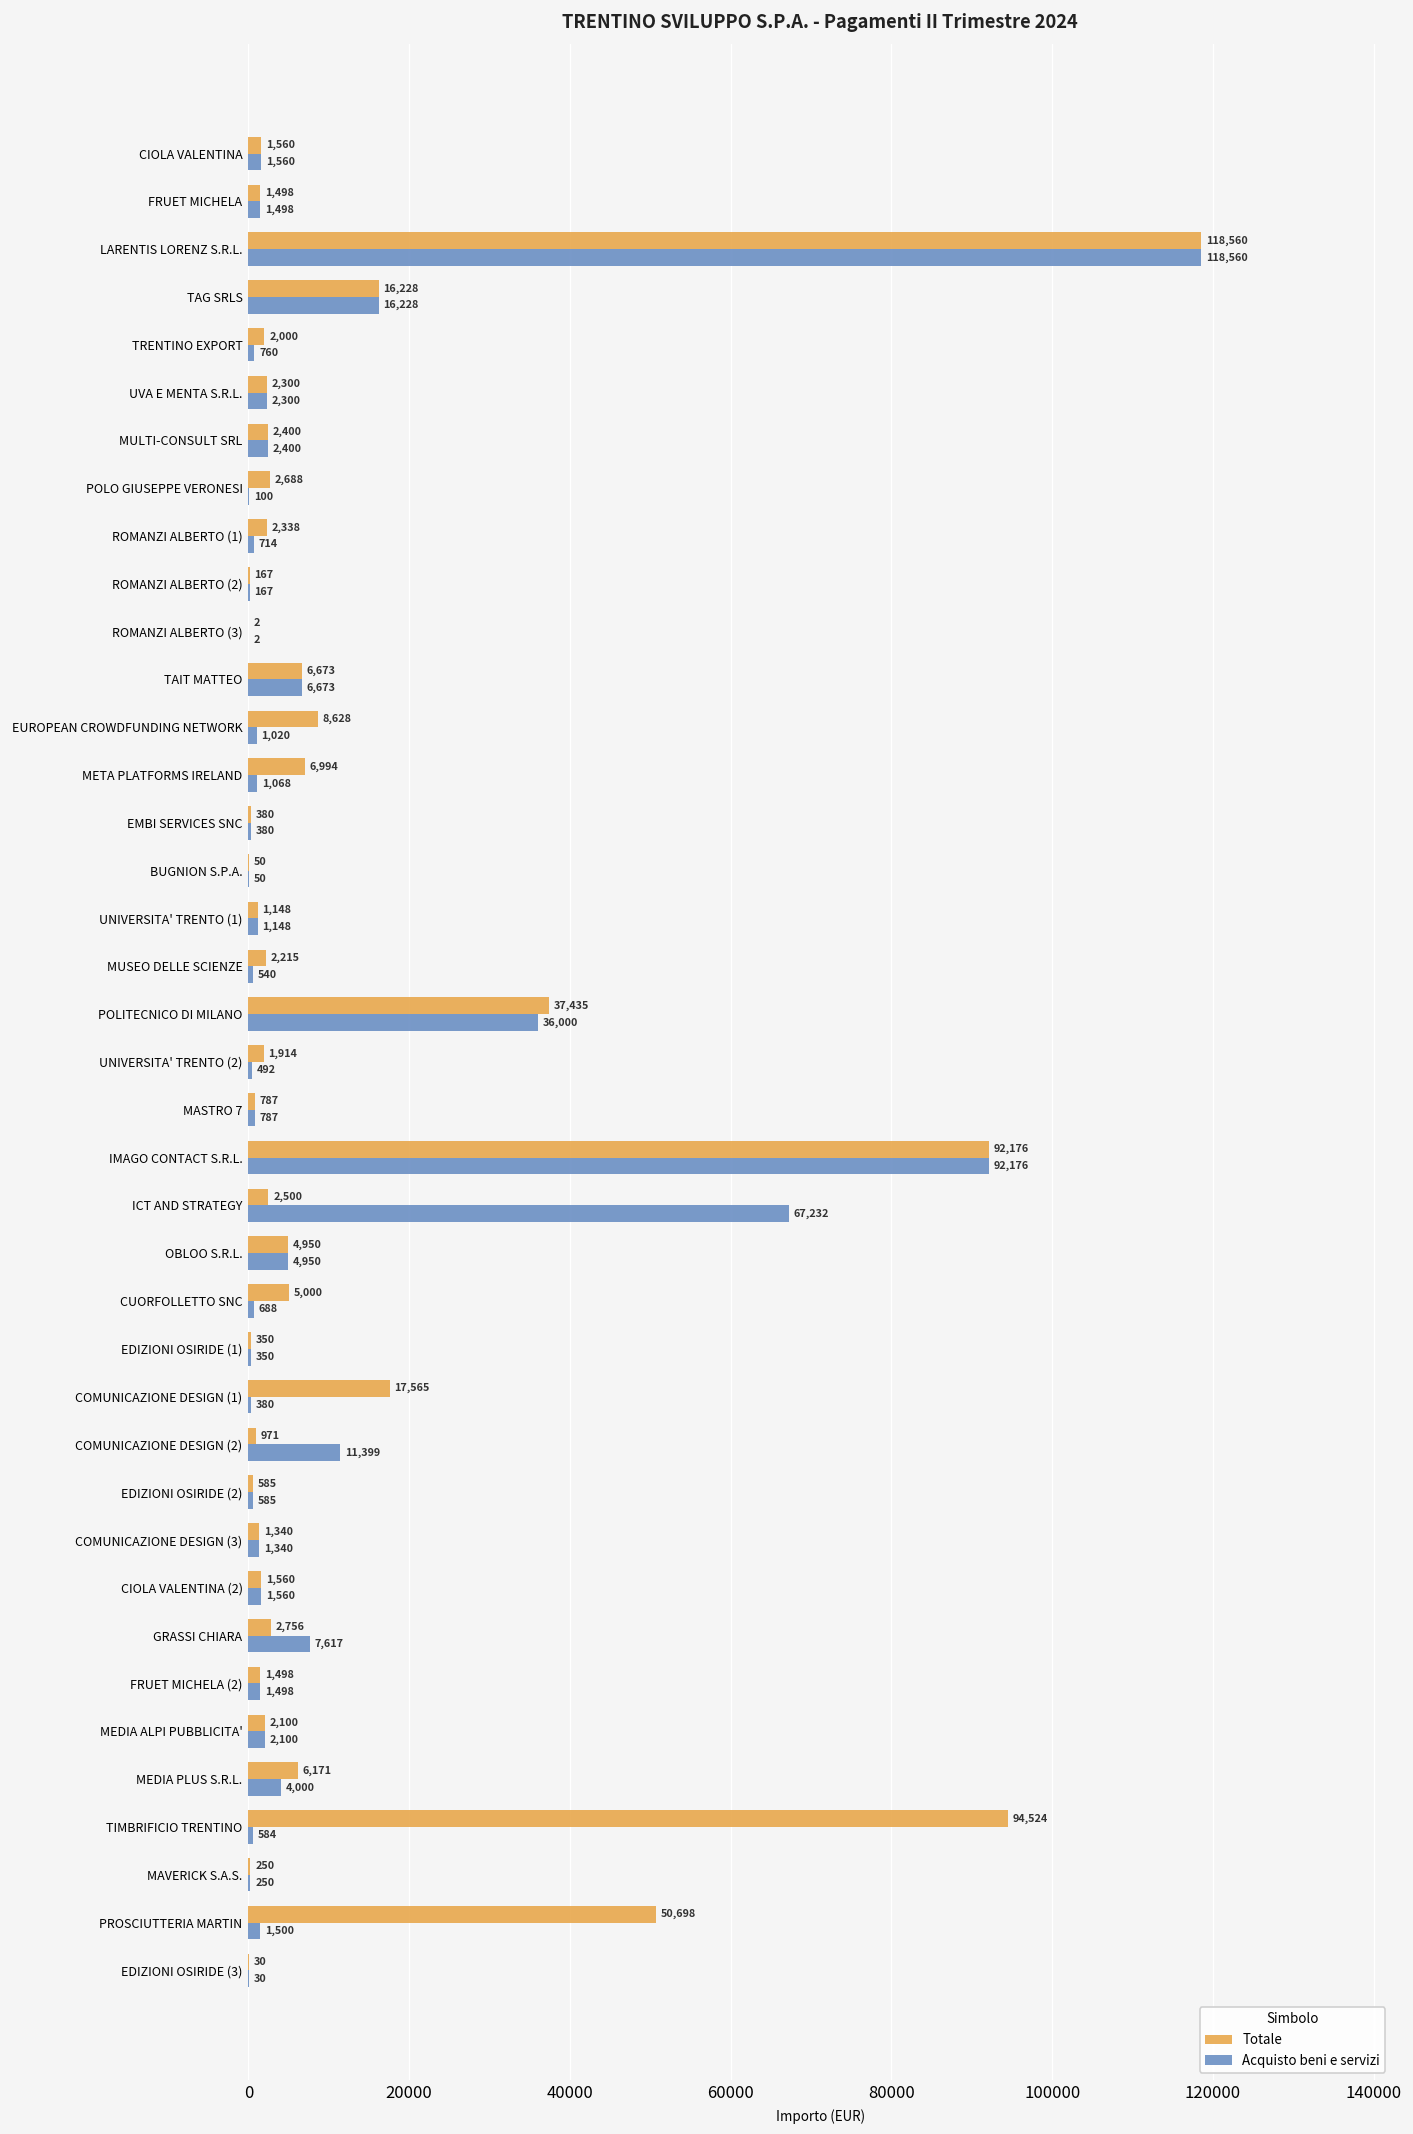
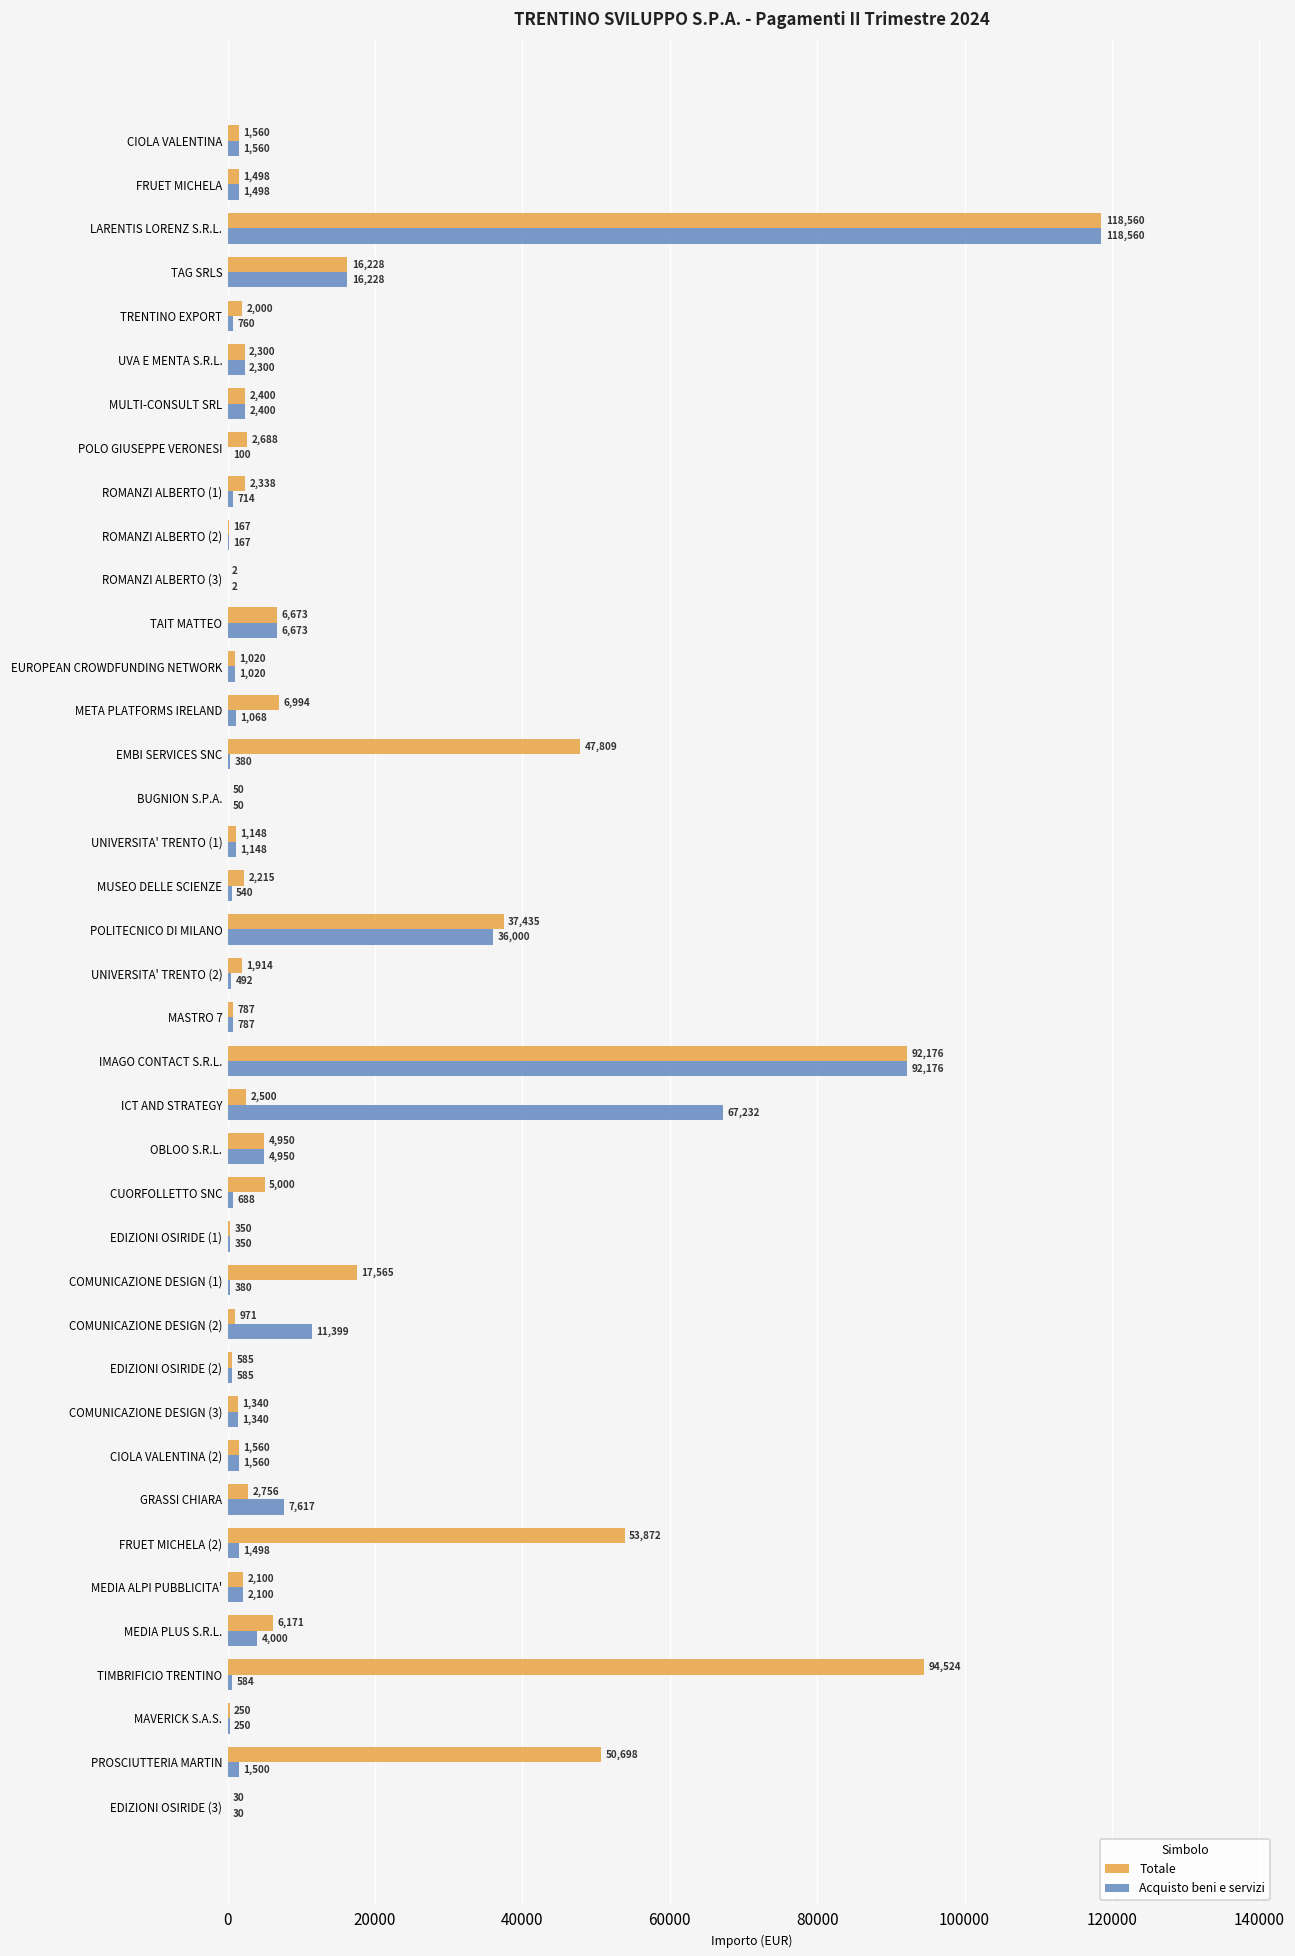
  {
    "Totale": {
      "CIOLA VALENTINA": "1,560",
      "FRUET MICHELA": "1,498",
      "LARENTIS LORENZ S.R.L.": "118,560",
      "TAG SRLS": "16,228",
      "TRENTINO EXPORT": "2,000",
      "UVA E MENTA S.R.L.": "2,300",
      "MULTI-CONSULT SRL": "2,400",
      "POLO GIUSEPPE VERONESI": "2,688",
      "ROMANZI ALBERTO (1)": "2,338",
      "ROMANZI ALBERTO (2)": "167",
      "ROMANZI ALBERTO (3)": "2",
      "TAIT MATTEO": "6,673",
-     "EUROPEAN CROWDFUNDING NETWORK": "8,628",
+     "EUROPEAN CROWDFUNDING NETWORK": "1,020",
      "META PLATFORMS IRELAND": "6,994",
-     "EMBI SERVICES SNC": "380",
+     "EMBI SERVICES SNC": "47,809",
      "BUGNION S.P.A.": "50",
      "UNIVERSITA' TRENTO (1)": "1,148",
      "MUSEO DELLE SCIENZE": "2,215",
      "POLITECNICO DI MILANO": "37,435",
      "UNIVERSITA' TRENTO (2)": "1,914",
      "MASTRO 7": "787",
      "IMAGO CONTACT S.R.L.": "92,176",
      "ICT AND STRATEGY": "2,500",
      "OBLOO S.R.L.": "4,950",
      "CUORFOLLETTO SNC": "5,000",
      "EDIZIONI OSIRIDE (1)": "350",
      "COMUNICAZIONE DESIGN (1)": "17,565",
      "COMUNICAZIONE DESIGN (2)": "971",
      "EDIZIONI OSIRIDE (2)": "585",
      "COMUNICAZIONE DESIGN (3)": "1,340",
      "CIOLA VALENTINA (2)": "1,560",
      "GRASSI CHIARA": "2,756",
-     "FRUET MICHELA (2)": "1,498",
+     "FRUET MICHELA (2)": "53,872",
      "MEDIA ALPI PUBBLICITA'": "2,100",
      "MEDIA PLUS S.R.L.": "6,171",
      "TIMBRIFICIO TRENTINO": "94,524",
      "MAVERICK S.A.S.": "250",
      "PROSCIUTTERIA MARTIN": "50,698",
      "EDIZIONI OSIRIDE (3)": "30"
    },
    "Acquisto beni e servizi": {
      "CIOLA VALENTINA": "1,560",
      "FRUET MICHELA": "1,498",
      "LARENTIS LORENZ S.R.L.": "118,560",
      "TAG SRLS": "16,228",
      "TRENTINO EXPORT": "760",
      "UVA E MENTA S.R.L.": "2,300",
      "MULTI-CONSULT SRL": "2,400",
      "POLO GIUSEPPE VERONESI": "100",
      "ROMANZI ALBERTO (1)": "714",
      "ROMANZI ALBERTO (2)": "167",
      "ROMANZI ALBERTO (3)": "2",
      "TAIT MATTEO": "6,673",
      "EUROPEAN CROWDFUNDING NETWORK": "1,020",
      "META PLATFORMS IRELAND": "1,068",
      "EMBI SERVICES SNC": "380",
      "BUGNION S.P.A.": "50",
      "UNIVERSITA' TRENTO (1)": "1,148",
      "MUSEO DELLE SCIENZE": "540",
      "POLITECNICO DI MILANO": "36,000",
      "UNIVERSITA' TRENTO (2)": "492",
      "MASTRO 7": "787",
      "IMAGO CONTACT S.R.L.": "92,176",
      "ICT AND STRATEGY": "67,232",
      "OBLOO S.R.L.": "4,950",
      "CUORFOLLETTO SNC": "688",
      "EDIZIONI OSIRIDE (1)": "350",
      "COMUNICAZIONE DESIGN (1)": "380",
      "COMUNICAZIONE DESIGN (2)": "11,399",
      "EDIZIONI OSIRIDE (2)": "585",
      "COMUNICAZIONE DESIGN (3)": "1,340",
      "CIOLA VALENTINA (2)": "1,560",
      "GRASSI CHIARA": "7,617",
      "FRUET MICHELA (2)": "1,498",
      "MEDIA ALPI PUBBLICITA'": "2,100",
      "MEDIA PLUS S.R.L.": "4,000",
      "TIMBRIFICIO TRENTINO": "584",
      "MAVERICK S.A.S.": "250",
      "PROSCIUTTERIA MARTIN": "1,500",
      "EDIZIONI OSIRIDE (3)": "30"
    }
  }
